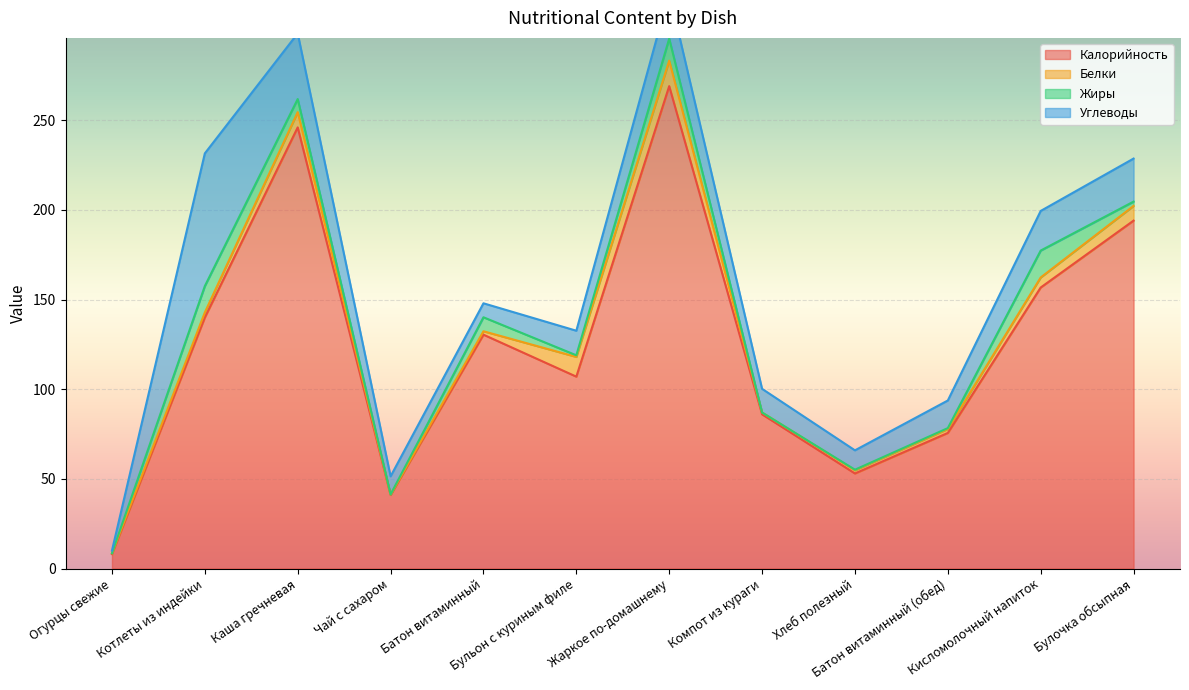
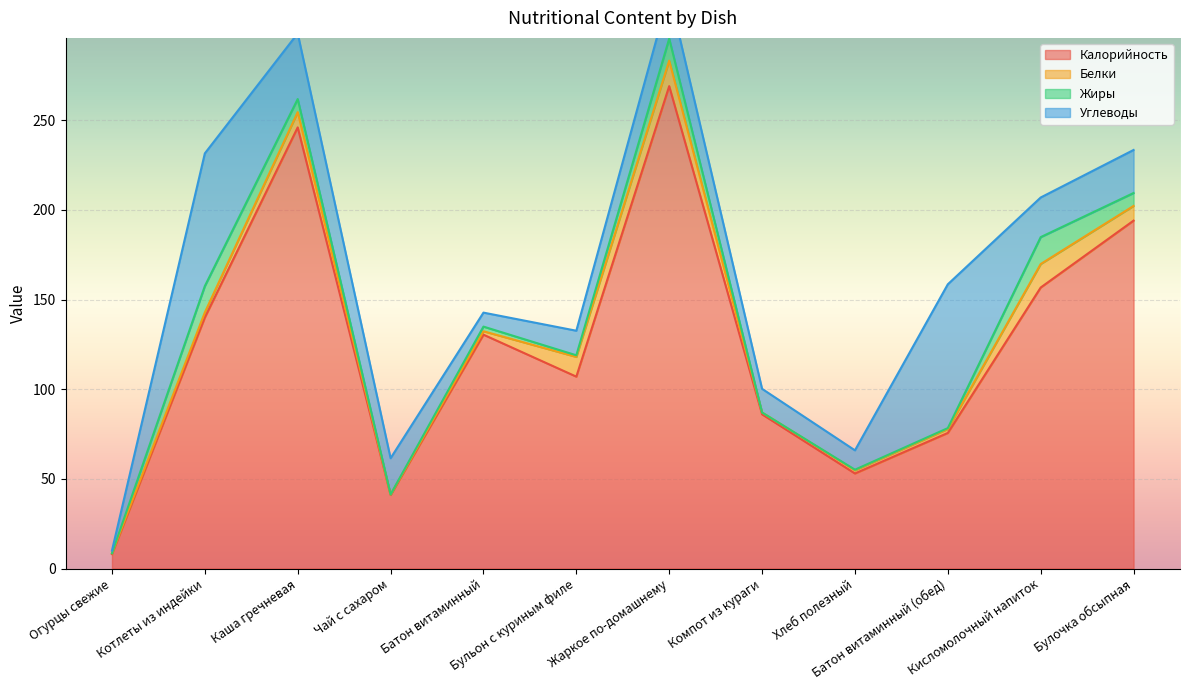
  {
    "Калорийность": {
      "Котлеты из индейки": 140,
      "Каша гречневая": 246,
      "Батон витаминный": 130,
      "Бульон с куриным филе": 107,
      "Жаркое по-домашнему": 269,
      "Хлеб полезный": 53,
      "Батон витаминный (обед)": 76,
      "Кисломолочный напиток": 157,
      "Булочка обсыпная": 194
    },
    "Белки": {
      "Котлеты из индейки": 3,
      "Каша гречневая": 9,
      "Батон витаминный": 2,
      "Жаркое по-домашнему": 14,
-     "Кисломолочный напиток": 6,
+     "Кисломолочный напиток": 13,
      "Булочка обсыпная": 8
    },
    "Жиры": {
      "Котлеты из индейки": 15,
      "Каша гречневая": 7,
-     "Батон витаминный": 8,
+     "Батон витаминный": 3,
      "Жаркое по-домашнему": 12,
      "Кисломолочный напиток": 15,
-     "Булочка обсыпная": 2
+     "Булочка обсыпная": 7
    },
    "Углеводы": {
      "Огурцы свежие": 2,
      "Котлеты из индейки": 74,
-     "Чай с сахаром": 10,
+     "Чай с сахаром": 20,
      "Батон витаминный": 8,
      "Бульон с куриным филе": 14,
      "Компот из кураги": 13,
      "Хлеб полезный": 11,
-     "Батон витаминный (обед)": 15,
+     "Батон витаминный (обед)": 80,
      "Кисломолочный напиток": 22,
      "Булочка обсыпная": 24
    }
  }
